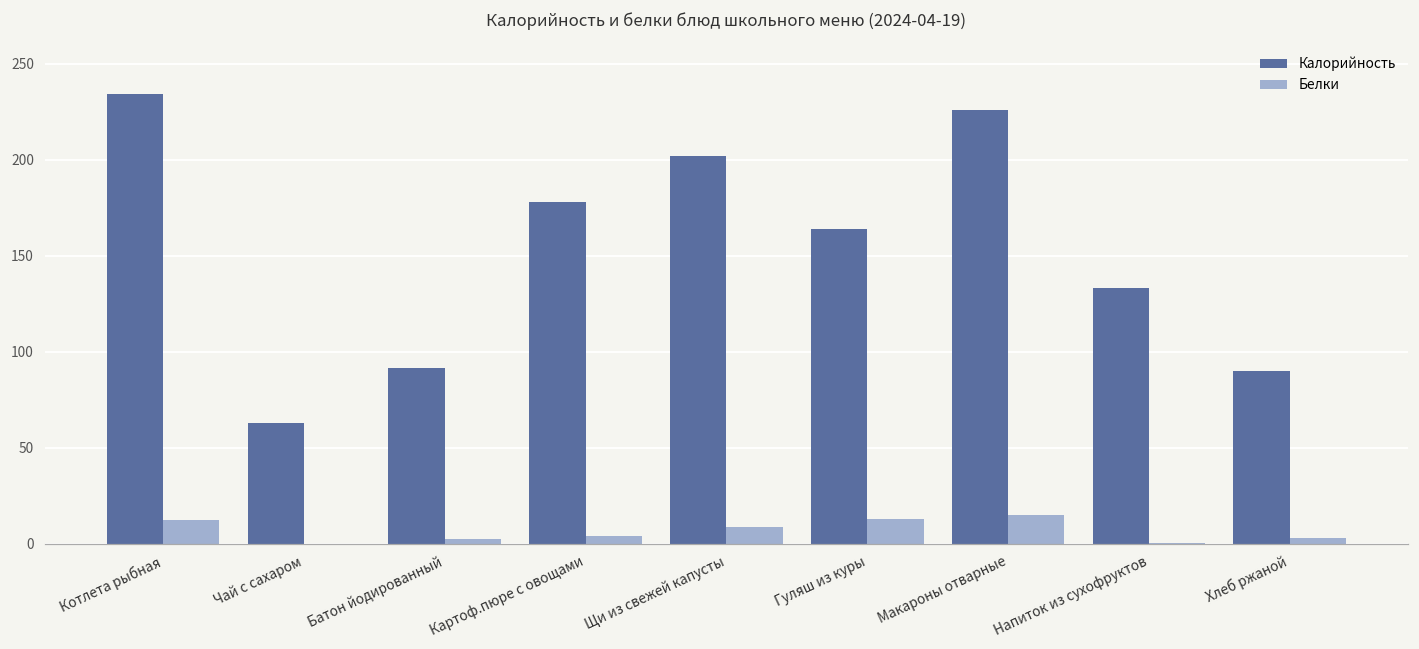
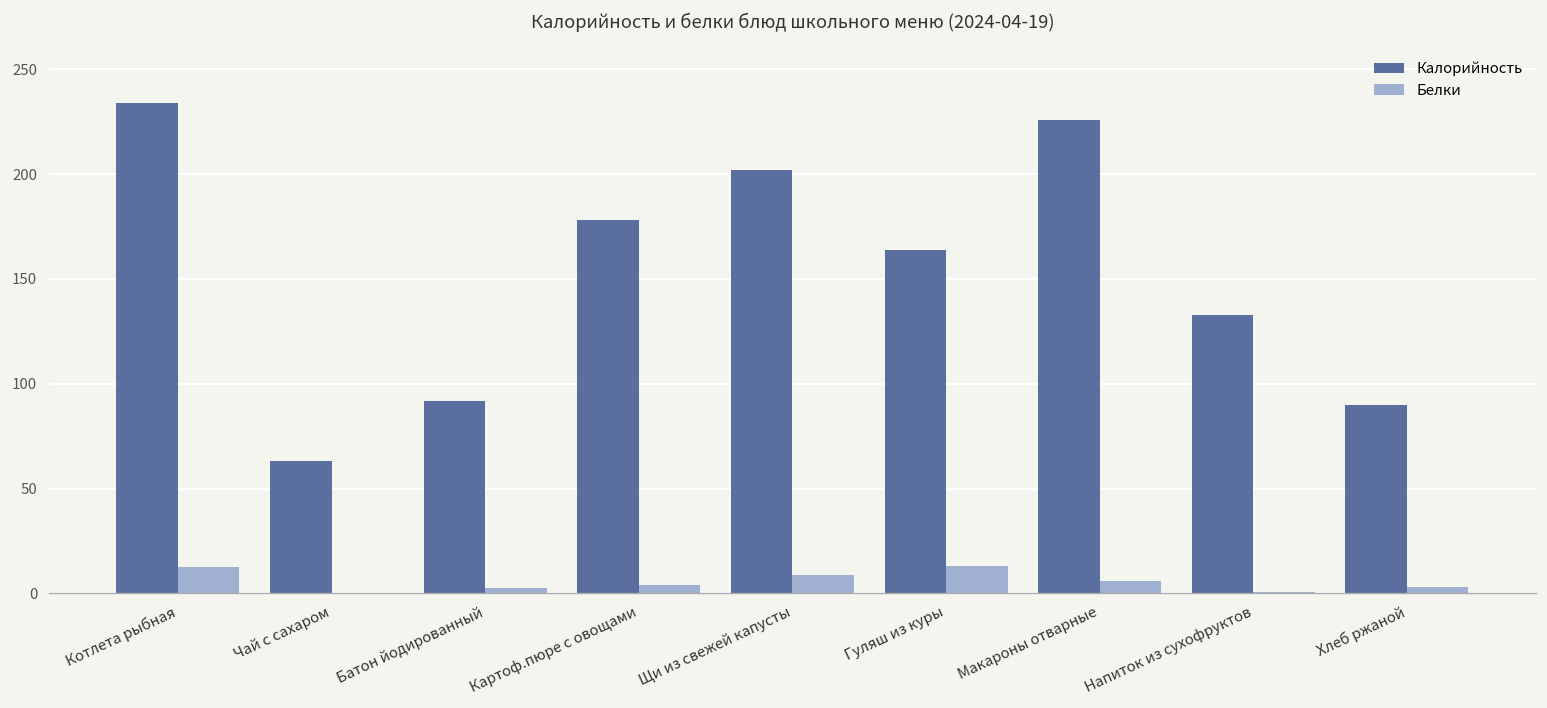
  {
    "Калорийность": {
      "Котлета рыбная": 234,
      "Чай с сахаром": 63,
      "Батон йодированный": 92,
      "Картоф.пюре с овощами": 178,
      "Щи из свежей капусты": 202,
      "Гуляш из куры": 164,
      "Макароны отварные": 226,
      "Напиток из сухофруктов": 133,
      "Хлеб ржаной": 90
    },
    "Белки": {
      "Котлета рыбная": 13,
      "Батон йодированный": 3,
      "Картоф.пюре с овощами": 4,
      "Щи из свежей капусты": 9,
      "Гуляш из куры": 13,
-     "Макароны отварные": 15,
+     "Макароны отварные": 6,
      "Хлеб ржаной": 3
    }
  }
